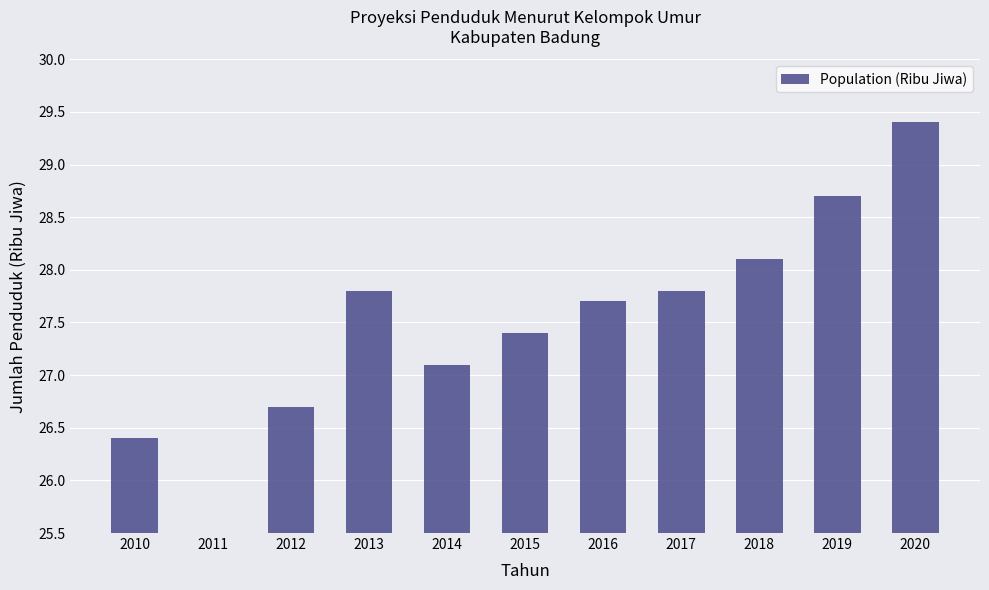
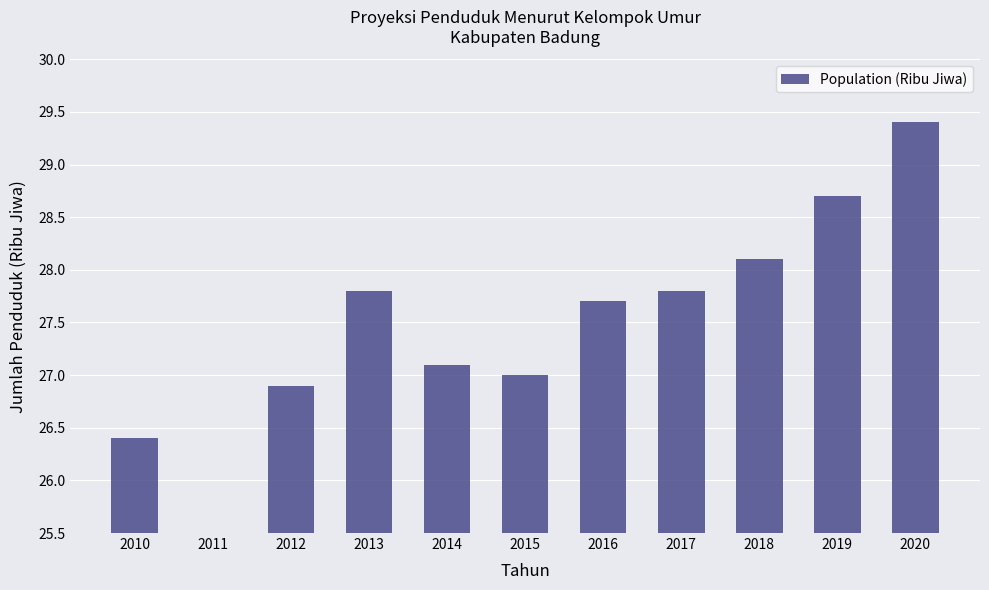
  {
    "2010": 26.4,
    "2011": 25.5,
-   "2012": 26.7,
+   "2012": 26.9,
    "2013": 27.8,
    "2014": 27.1,
-   "2015": 27.4,
+   "2015": 27.0,
    "2016": 27.7,
    "2017": 27.8,
    "2018": 28.1,
    "2019": 28.7,
    "2020": 29.4
  }
